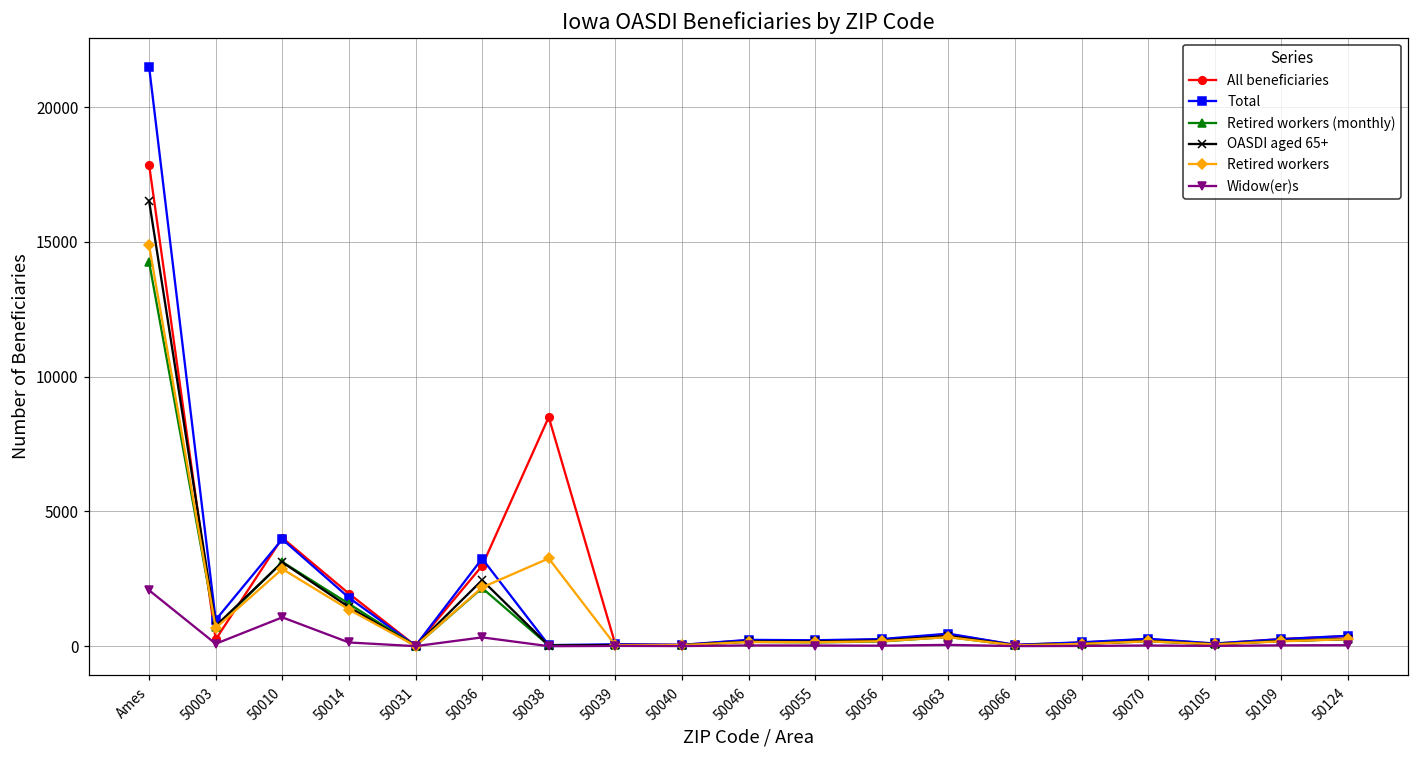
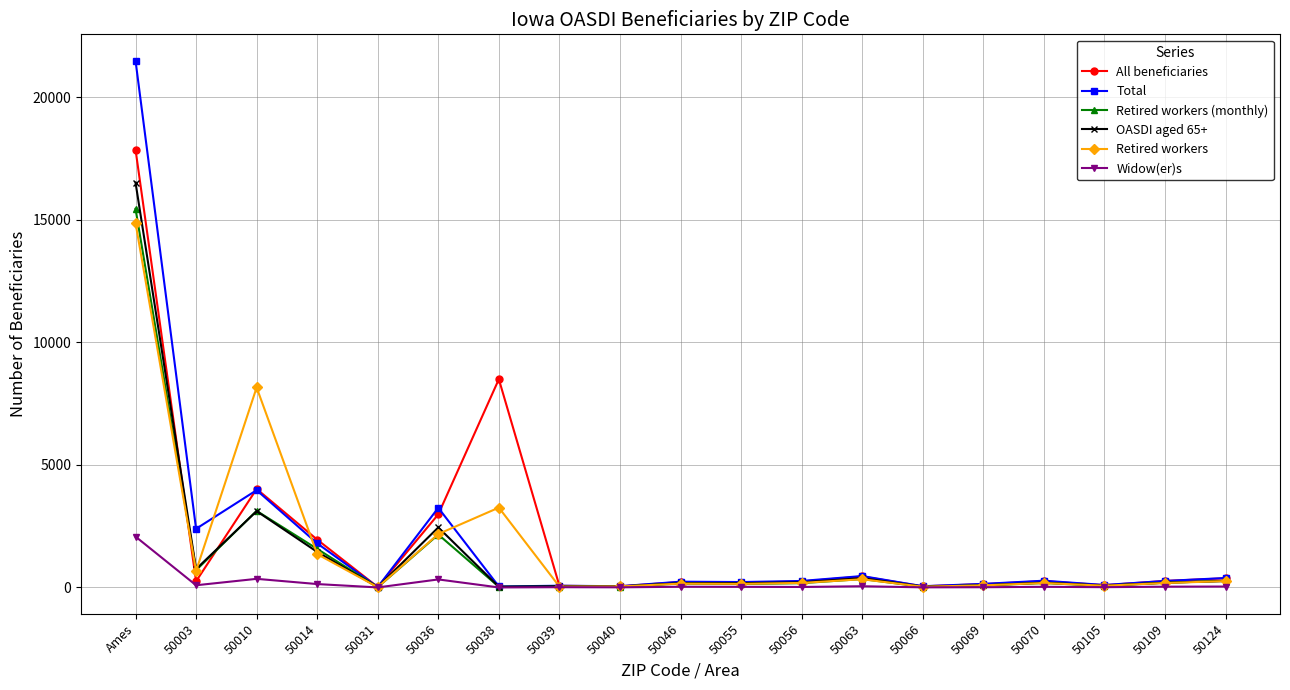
  {
    "All beneficiaries": {
      "Ames": 17900,
      "50003": 300,
      "50014": 2000,
      "50036": 3000,
      "50038": 8500
    },
    "Total": {
      "Ames": 21500,
-     "50003": 1000,
+     "50003": 2400,
      "50014": 1800,
      "50036": 3300
    },
    "Retired workers (monthly)": {
-     "Ames": 14300,
+     "Ames": 15500,
      "50014": 1600
    },
    "OASDI aged 65+": {
      "Ames": 16500,
      "50036": 2500
    },
    "Retired workers": {
      "Ames": 14900,
-     "50010": 2900,
+     "50010": 8200,
      "50038": 3300
    },
    "Widow(er)s": {
      "Ames": 2100,
      "50003": 100,
-     "50010": 1100,
+     "50010": 400,
      "50014": 100,
      "50036": 300,
      "50046": 0,
      "50055": 0,
      "50056": 0,
      "50063": 0,
      "50070": 0,
      "50109": 0,
      "50124": 0
    }
  }
